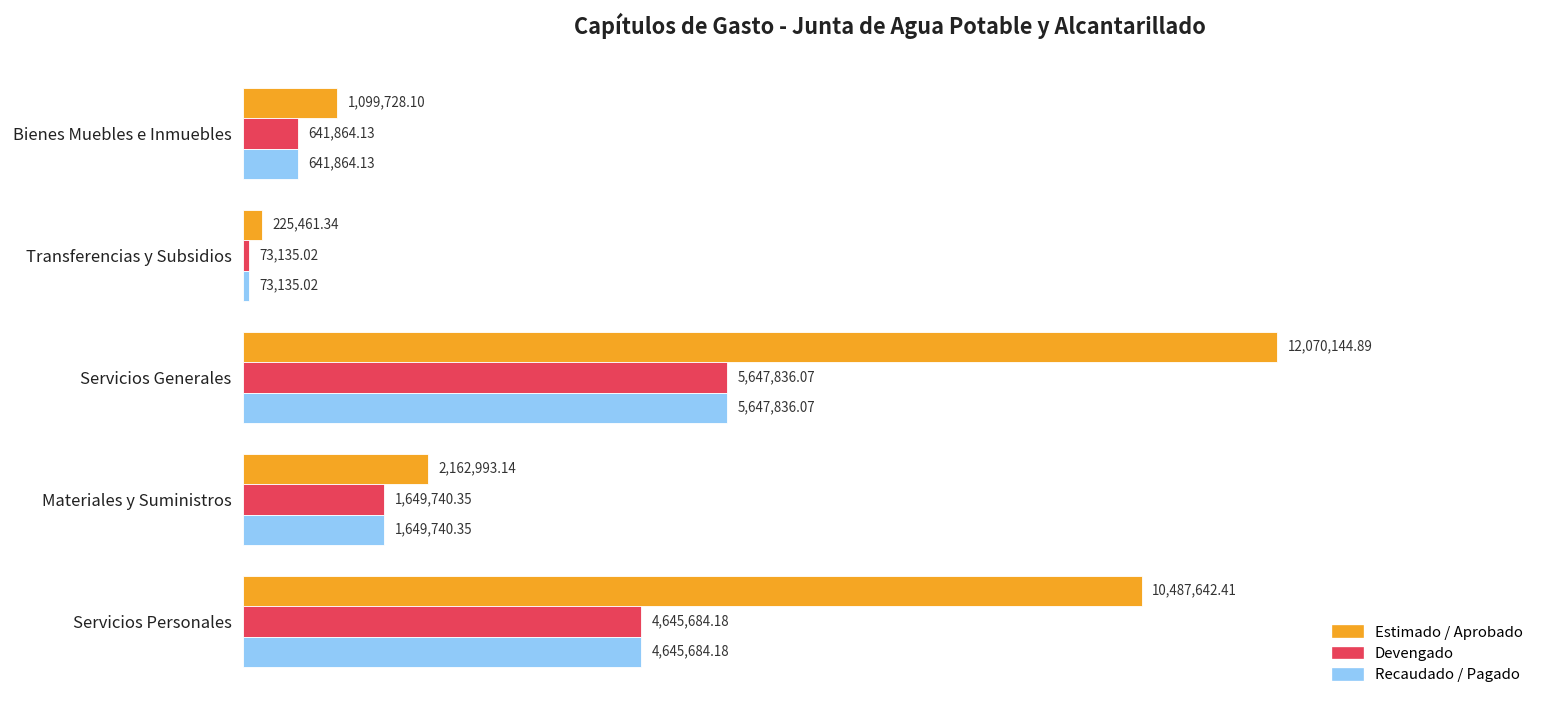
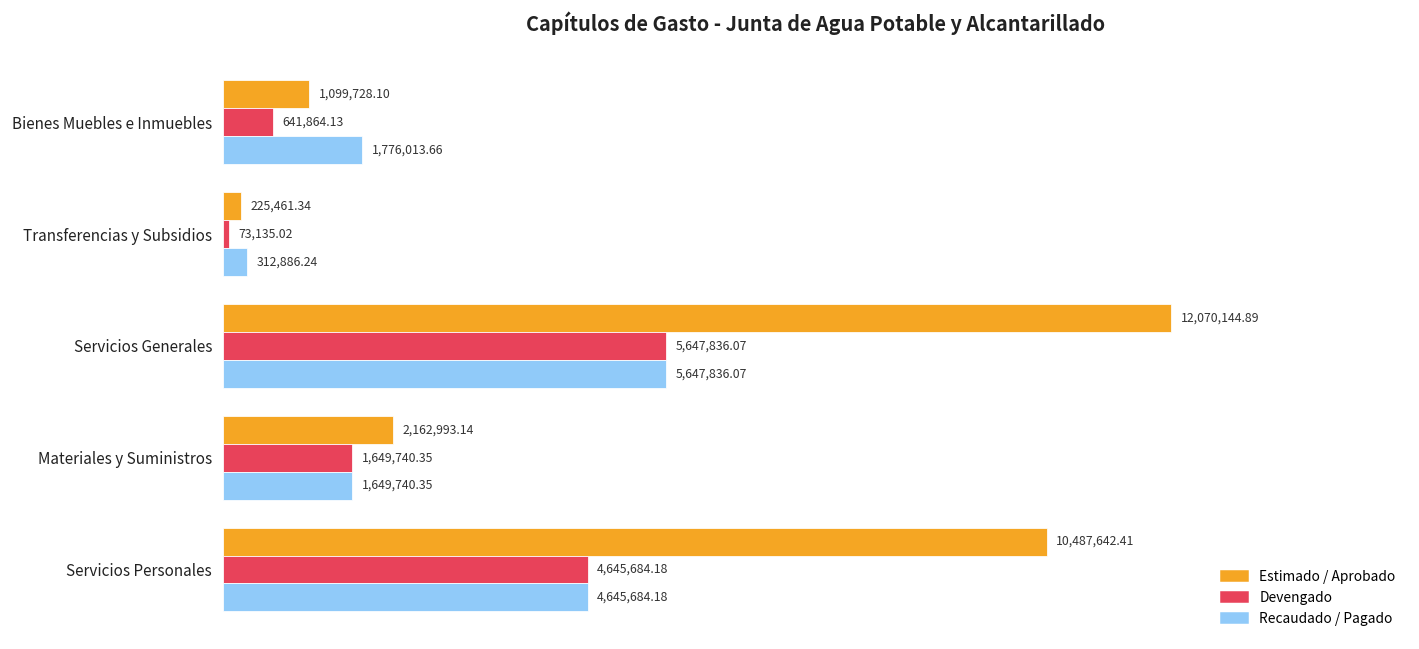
  {
    "Estimado / Aprobado": {
      "Bienes Muebles e Inmuebles": "1,099,728.10",
      "Transferencias y Subsidios": "225,461.34",
      "Servicios Generales": "12,070,144.89",
      "Materiales y Suministros": "2,162,993.14",
      "Servicios Personales": "10,487,642.41"
    },
    "Devengado": {
      "Bienes Muebles e Inmuebles": "641,864.13",
      "Transferencias y Subsidios": "73,135.02",
      "Servicios Generales": "5,647,836.07",
      "Materiales y Suministros": "1,649,740.35",
      "Servicios Personales": "4,645,684.18"
    },
    "Recaudado / Pagado": {
-     "Bienes Muebles e Inmuebles": "641,864.13",
-     "Transferencias y Subsidios": "73,135.02",
+     "Bienes Muebles e Inmuebles": "1,776,013.66",
+     "Transferencias y Subsidios": "312,886.24",
      "Servicios Generales": "5,647,836.07",
      "Materiales y Suministros": "1,649,740.35",
      "Servicios Personales": "4,645,684.18"
    }
  }
